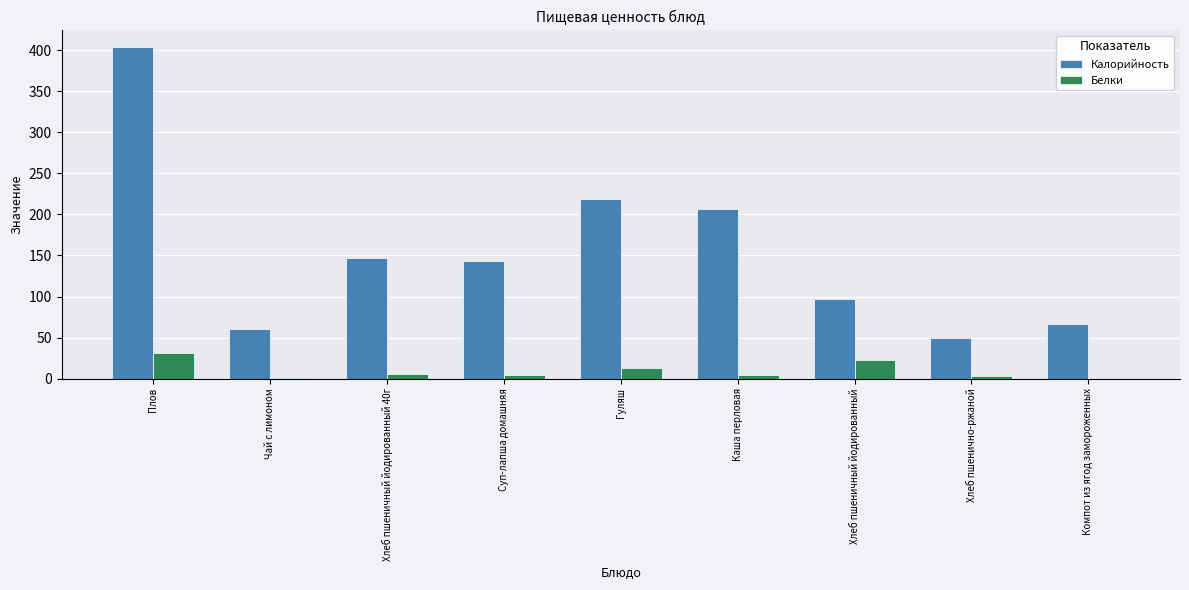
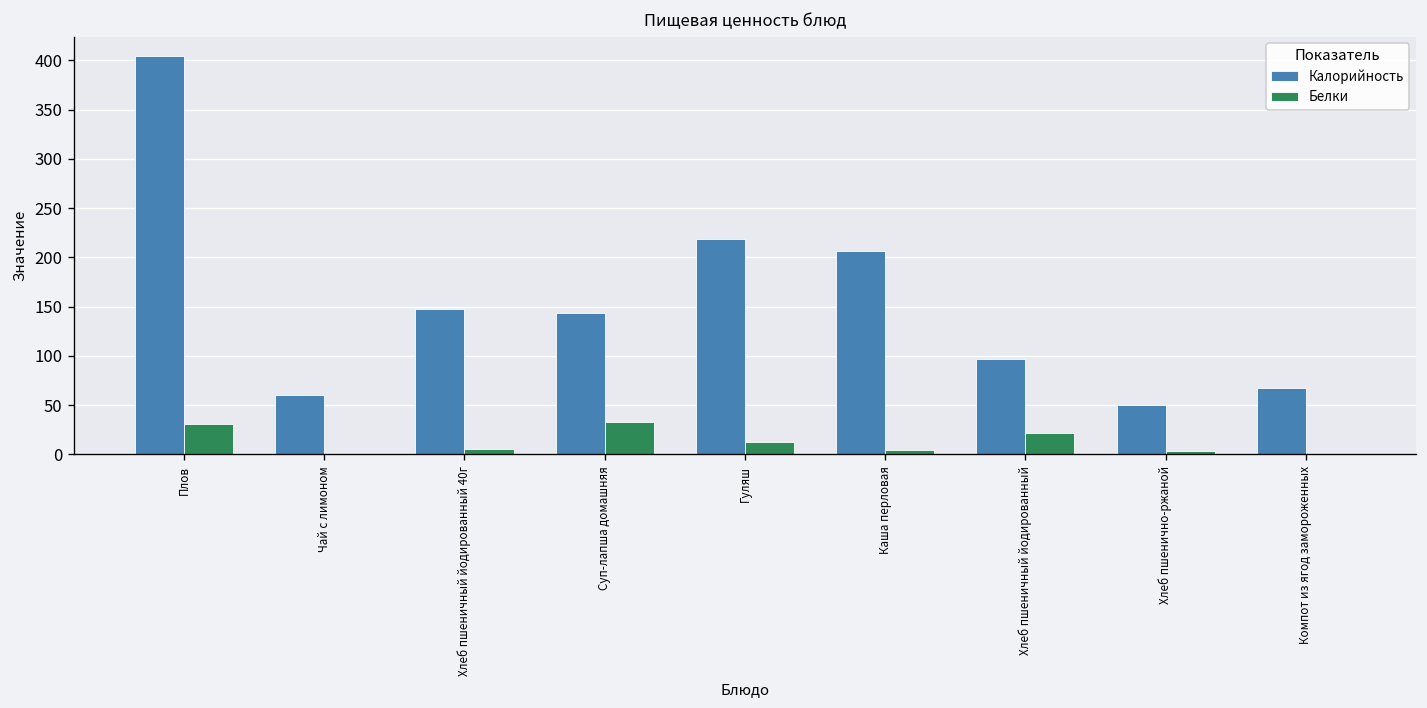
  {
    "Калорийность": {
      "Плов": 400,
      "Чай с лимоном": 60,
      "Хлеб пшеничный йодированный 40г": 150,
      "Суп-лапша домашняя": 140,
      "Гуляш": 220,
      "Каша перловая": 210,
      "Хлеб пшеничный йодированный": 100,
      "Хлеб пшенично-ржаной": 50,
      "Компот из ягод замороженных": 70
    },
    "Белки": {
      "Плов": 30,
      "Хлеб пшеничный йодированный 40г": 10,
-     "Суп-лапша домашняя": 0,
+     "Суп-лапша домашняя": 30,
      "Гуляш": 10,
      "Каша перловая": 0,
      "Хлеб пшеничный йодированный": 20
    }
  }
